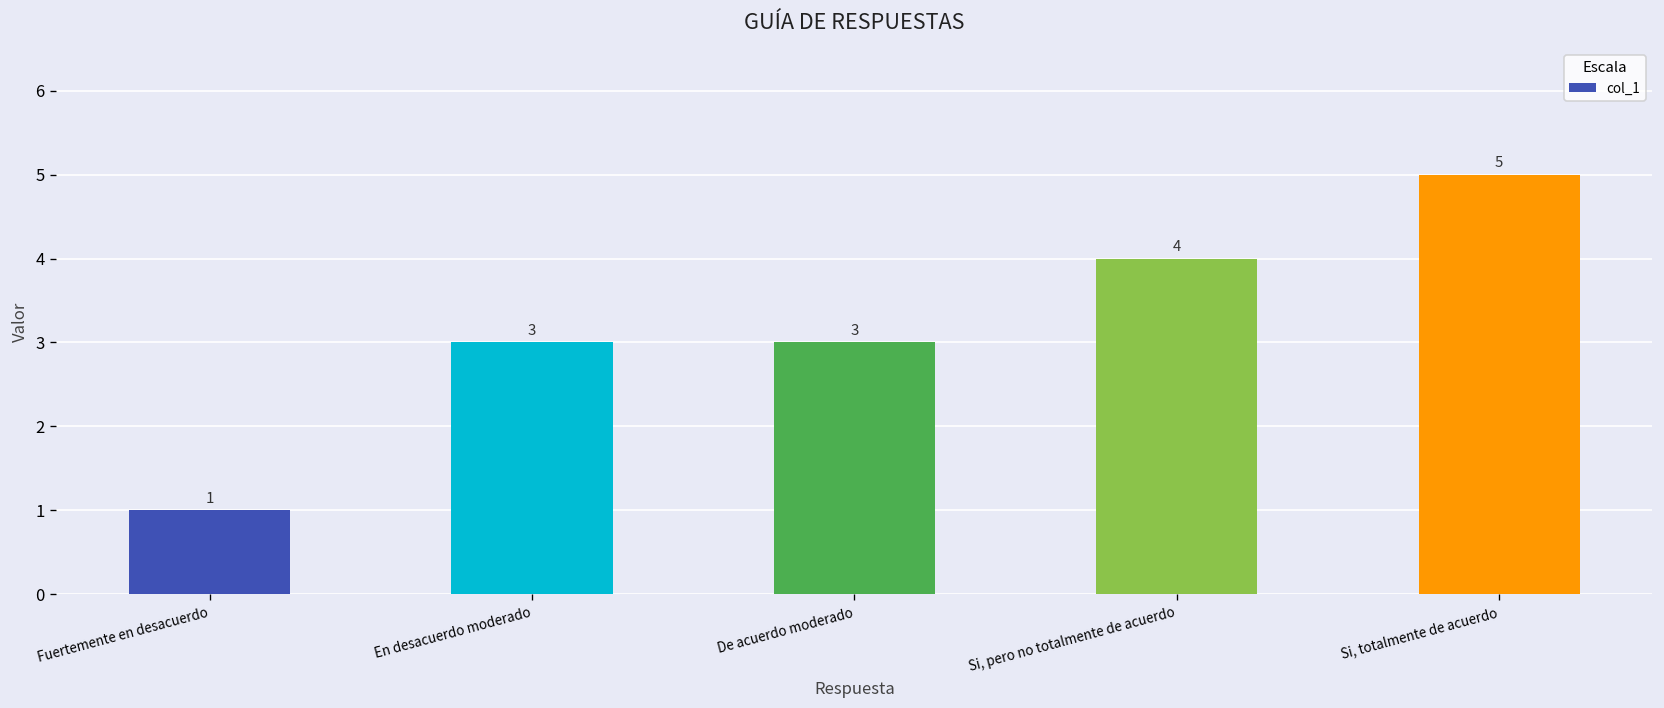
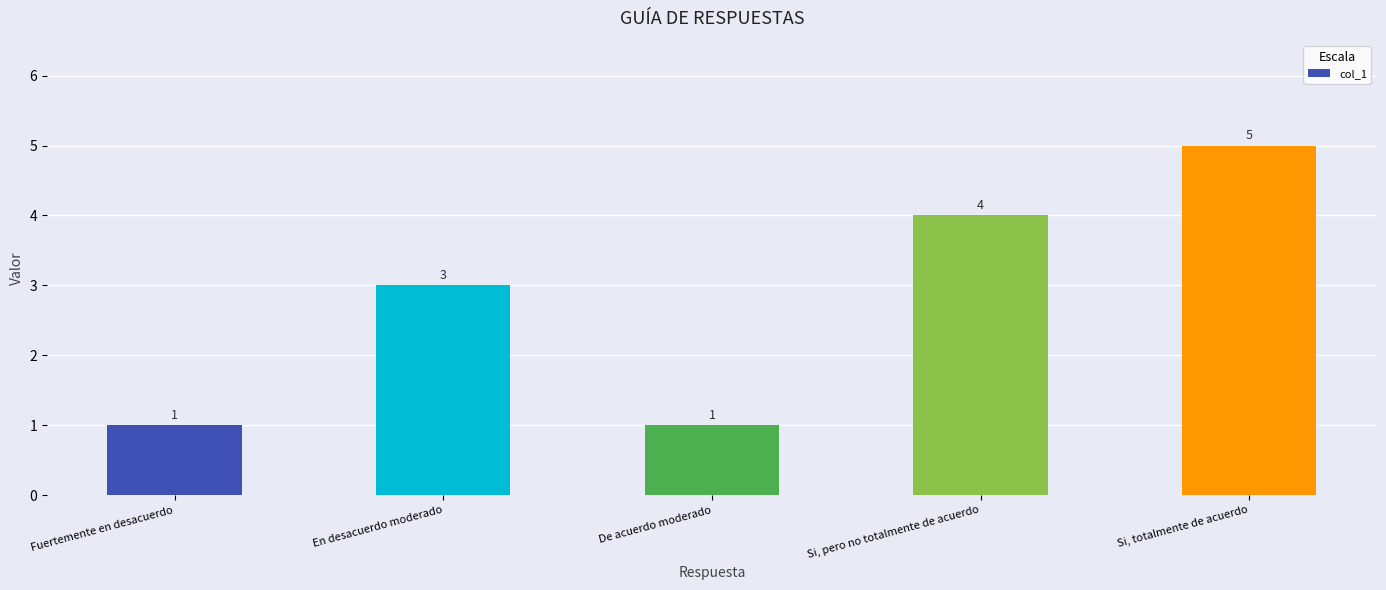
  {
    "Fuertemente en desacuerdo": 1,
    "En desacuerdo moderado": 3,
-   "De acuerdo moderado": 3,
+   "De acuerdo moderado": 1,
    "Si, pero no totalmente de acuerdo": 4,
    "Si, totalmente de acuerdo": 5
  }
